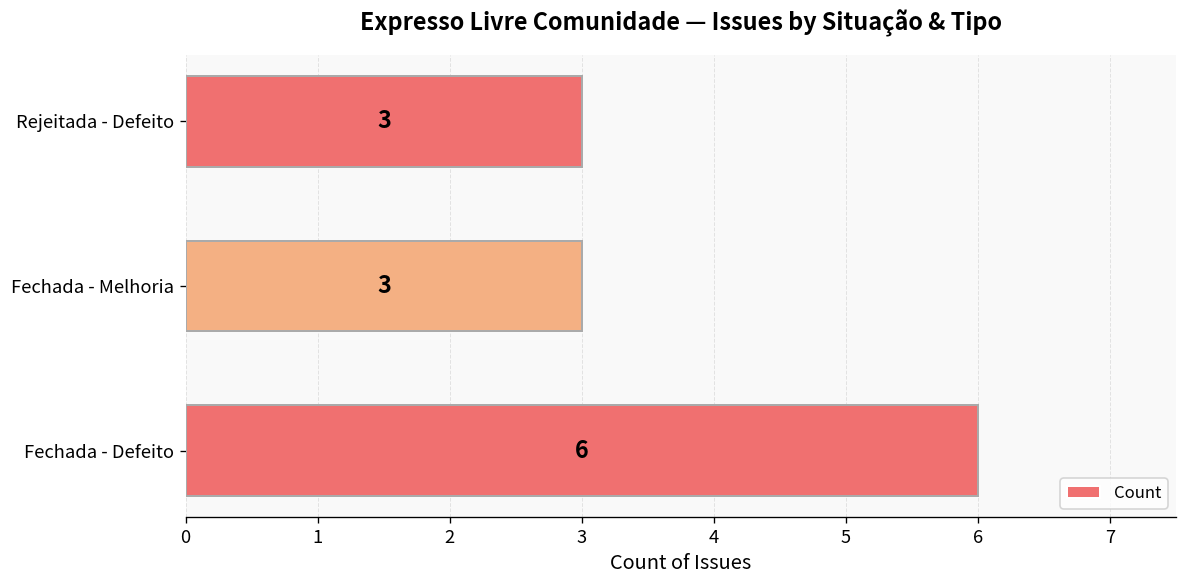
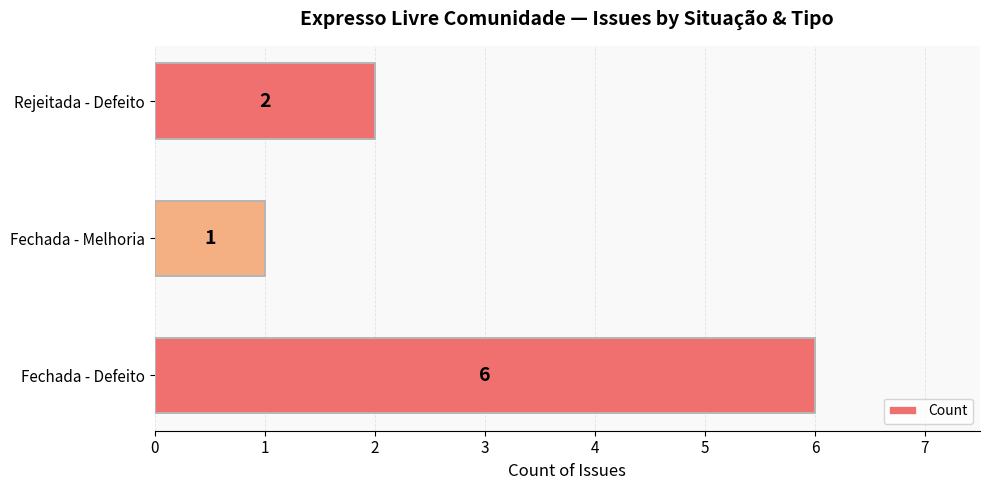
  {
-   "Rejeitada - Defeito": 3,
-   "Fechada - Melhoria": 3,
+   "Rejeitada - Defeito": 2,
+   "Fechada - Melhoria": 1,
    "Fechada - Defeito": 6
  }
